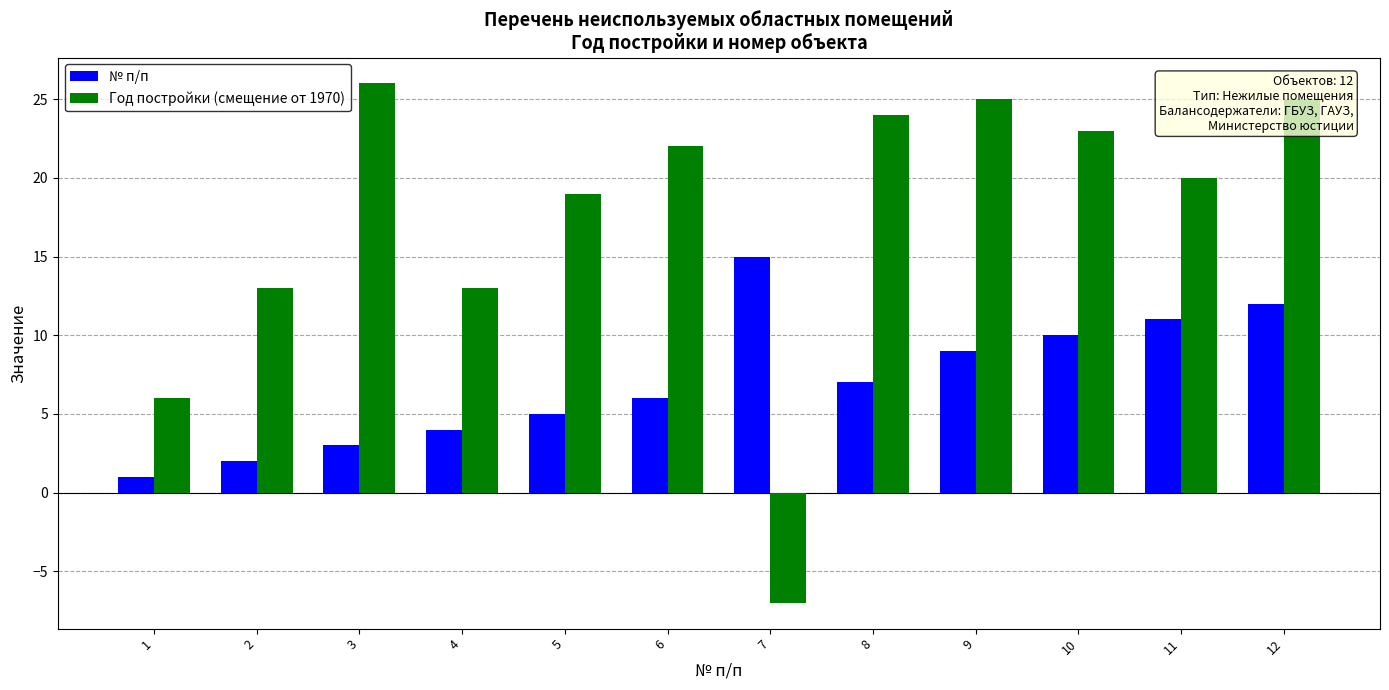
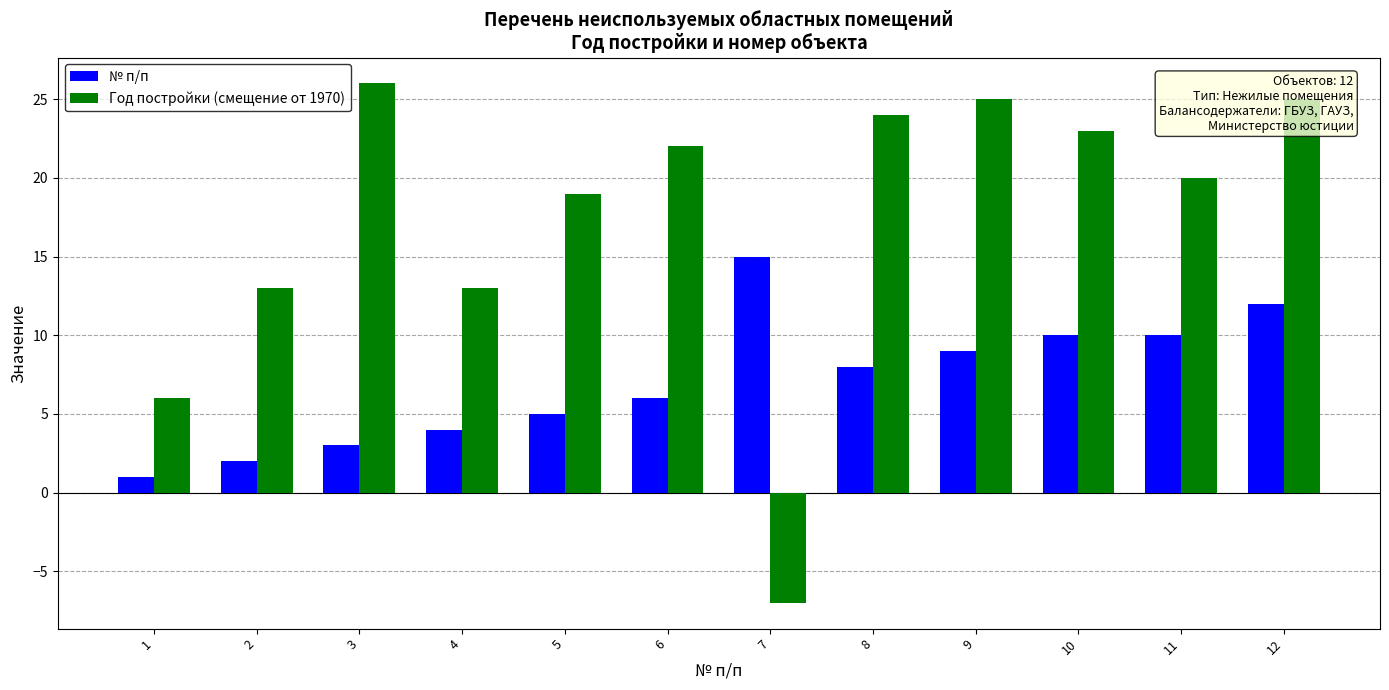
  {
    "№ п/п": {
      "1": 1,
      "2": 2,
      "3": 3,
      "4": 4,
      "5": 5,
      "6": 6,
      "7": 15,
-     "8": 7,
+     "8": 8,
      "9": 9,
      "10": 10,
-     "11": 11,
+     "11": 10,
      "12": 12
    },
    "Год постройки (смещение от 1970)": {
      "1": 6,
      "2": 13,
      "3": 26,
      "4": 13,
      "5": 19,
      "6": 22,
      "7": -7,
      "8": 24,
      "9": 25,
      "10": 23,
      "11": 20
    }
  }
